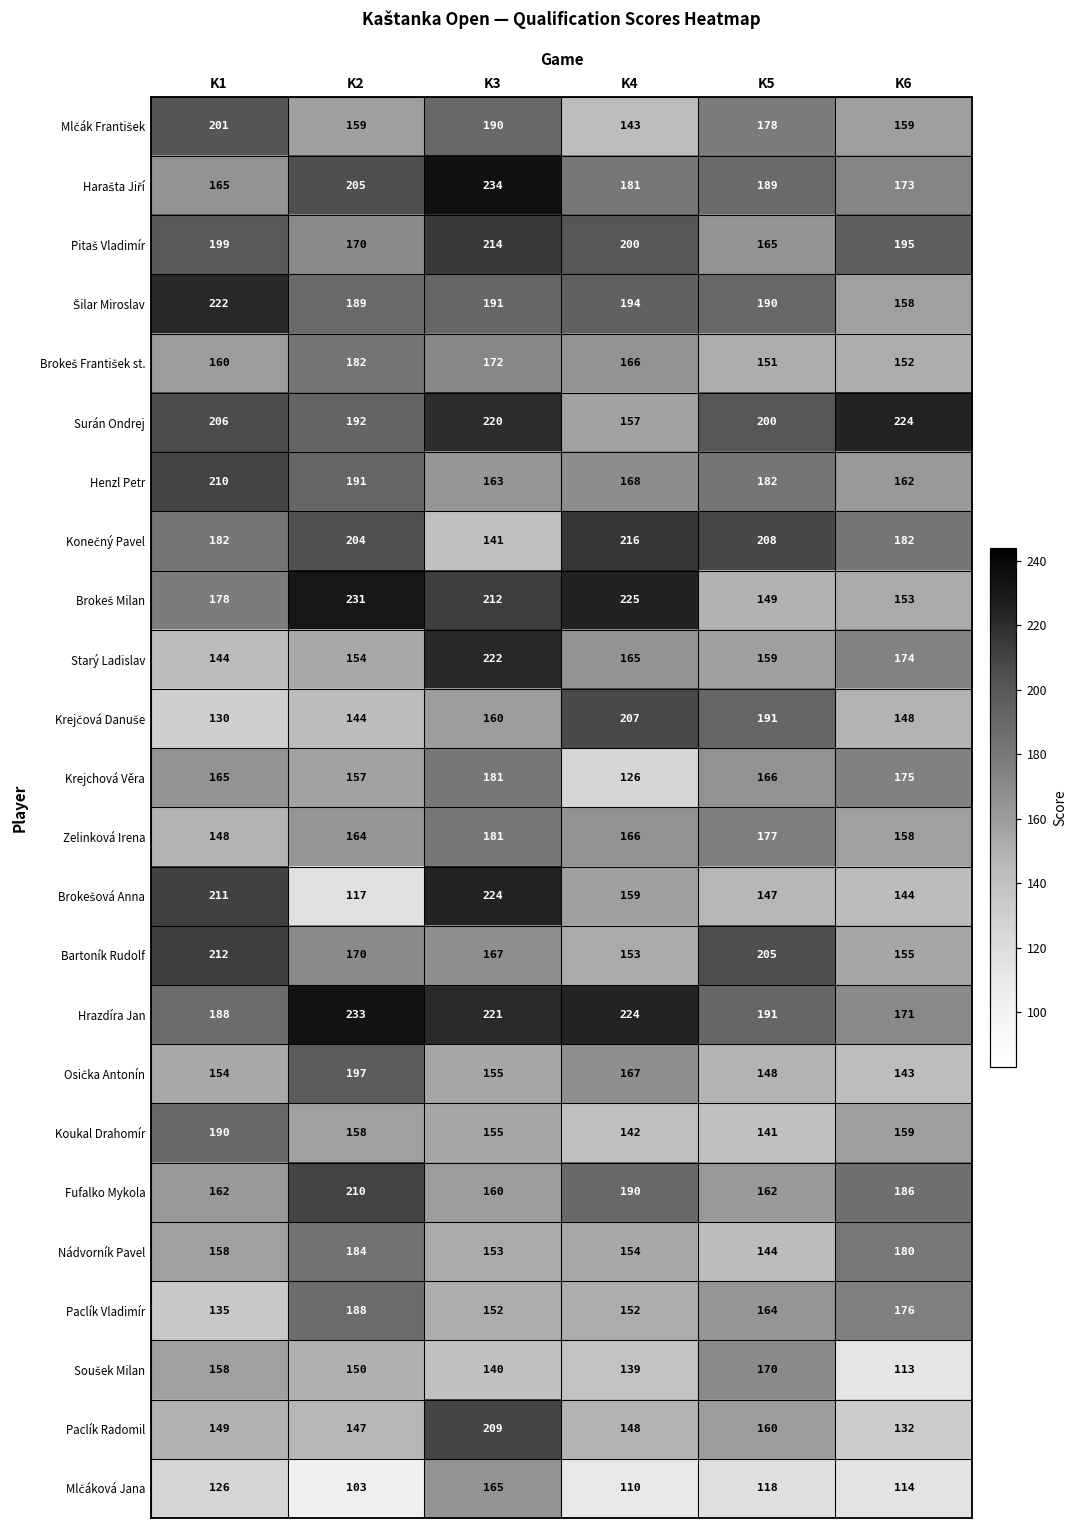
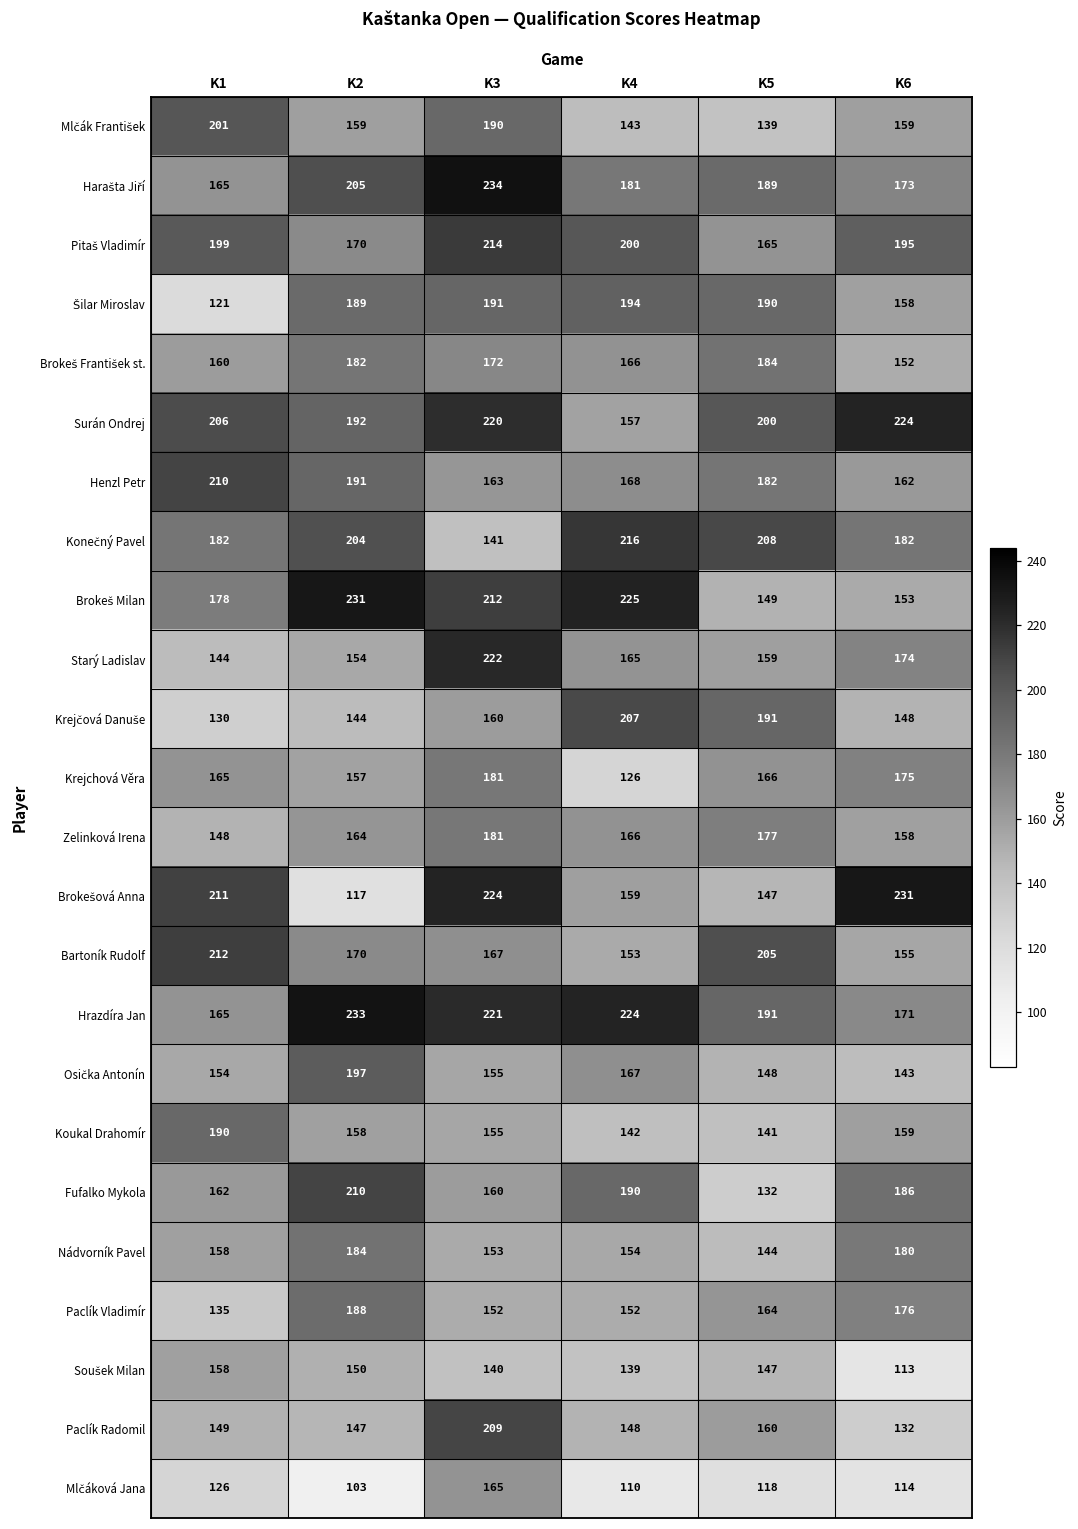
  {
    "Mlčák František": {
      "K1": 201,
      "K2": 159,
      "K3": 190,
      "K4": 143,
-     "K5": 178,
+     "K5": 139,
      "K6": 159
    },
    "Harašta Jiří": {
      "K1": 165,
      "K2": 205,
      "K3": 234,
      "K4": 181,
      "K5": 189,
      "K6": 173
    },
    "Pitaš Vladimír": {
      "K1": 199,
      "K2": 170,
      "K3": 214,
      "K4": 200,
      "K5": 165,
      "K6": 195
    },
    "Šilar Miroslav": {
-     "K1": 222,
+     "K1": 121,
      "K2": 189,
      "K3": 191,
      "K4": 194,
      "K5": 190,
      "K6": 158
    },
    "Brokeš František st.": {
      "K1": 160,
      "K2": 182,
      "K3": 172,
      "K4": 166,
-     "K5": 151,
+     "K5": 184,
      "K6": 152
    },
    "Surán Ondrej": {
      "K1": 206,
      "K2": 192,
      "K3": 220,
      "K4": 157,
      "K5": 200,
      "K6": 224
    },
    "Henzl Petr": {
      "K1": 210,
      "K2": 191,
      "K3": 163,
      "K4": 168,
      "K5": 182,
      "K6": 162
    },
    "Konečný Pavel": {
      "K1": 182,
      "K2": 204,
      "K3": 141,
      "K4": 216,
      "K5": 208,
      "K6": 182
    },
    "Brokeš Milan": {
      "K1": 178,
      "K2": 231,
      "K3": 212,
      "K4": 225,
      "K5": 149,
      "K6": 153
    },
    "Starý Ladislav": {
      "K1": 144,
      "K2": 154,
      "K3": 222,
      "K4": 165,
      "K5": 159,
      "K6": 174
    },
    "Krejčová Danuše": {
      "K1": 130,
      "K2": 144,
      "K3": 160,
      "K4": 207,
      "K5": 191,
      "K6": 148
    },
    "Krejchová Věra": {
      "K1": 165,
      "K2": 157,
      "K3": 181,
      "K4": 126,
      "K5": 166,
      "K6": 175
    },
    "Zelinková Irena": {
      "K1": 148,
      "K2": 164,
      "K3": 181,
      "K4": 166,
      "K5": 177,
      "K6": 158
    },
    "Brokešová Anna": {
      "K1": 211,
      "K2": 117,
      "K3": 224,
      "K4": 159,
      "K5": 147,
-     "K6": 144
+     "K6": 231
    },
    "Bartoník Rudolf": {
      "K1": 212,
      "K2": 170,
      "K3": 167,
      "K4": 153,
      "K5": 205,
      "K6": 155
    },
    "Hrazdíra Jan": {
-     "K1": 188,
+     "K1": 165,
      "K2": 233,
      "K3": 221,
      "K4": 224,
      "K5": 191,
      "K6": 171
    },
    "Osička Antonín": {
      "K1": 154,
      "K2": 197,
      "K3": 155,
      "K4": 167,
      "K5": 148,
      "K6": 143
    },
    "Koukal Drahomír": {
      "K1": 190,
      "K2": 158,
      "K3": 155,
      "K4": 142,
      "K5": 141,
      "K6": 159
    },
    "Fufalko Mykola": {
      "K1": 162,
      "K2": 210,
      "K3": 160,
      "K4": 190,
-     "K5": 162,
+     "K5": 132,
      "K6": 186
    },
    "Nádvorník Pavel": {
      "K1": 158,
      "K2": 184,
      "K3": 153,
      "K4": 154,
      "K5": 144,
      "K6": 180
    },
    "Paclík Vladimír": {
      "K1": 135,
      "K2": 188,
      "K3": 152,
      "K4": 152,
      "K5": 164,
      "K6": 176
    },
    "Soušek Milan": {
      "K1": 158,
      "K2": 150,
      "K3": 140,
      "K4": 139,
-     "K5": 170,
+     "K5": 147,
      "K6": 113
    },
    "Paclík Radomil": {
      "K1": 149,
      "K2": 147,
      "K3": 209,
      "K4": 148,
      "K5": 160,
      "K6": 132
    },
    "Mlčáková Jana": {
      "K1": 126,
      "K2": 103,
      "K3": 165,
      "K4": 110,
      "K5": 118,
      "K6": 114
    }
  }
